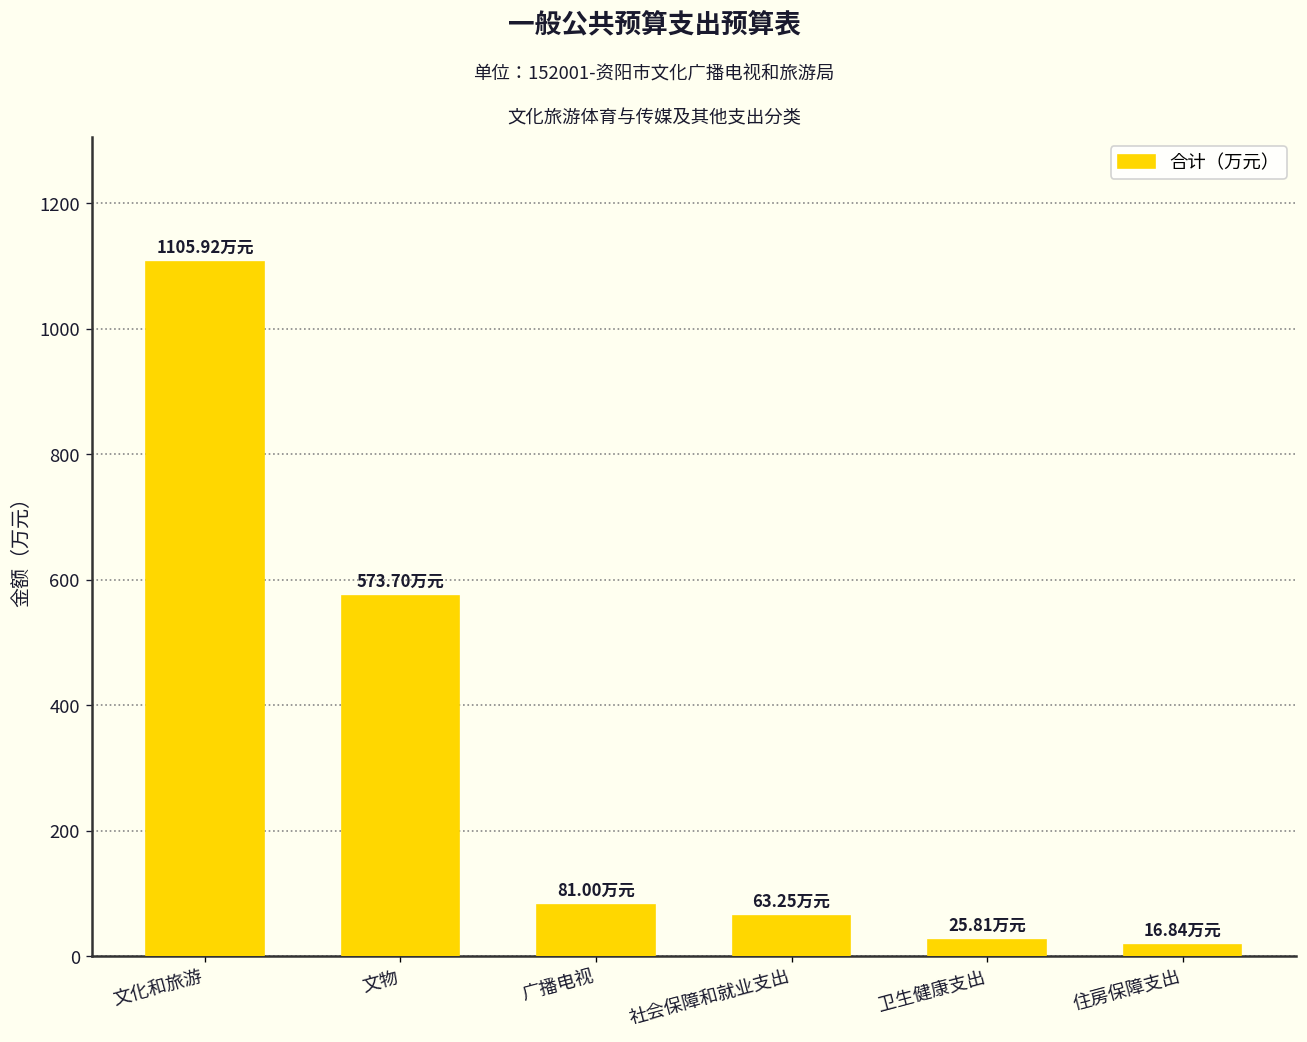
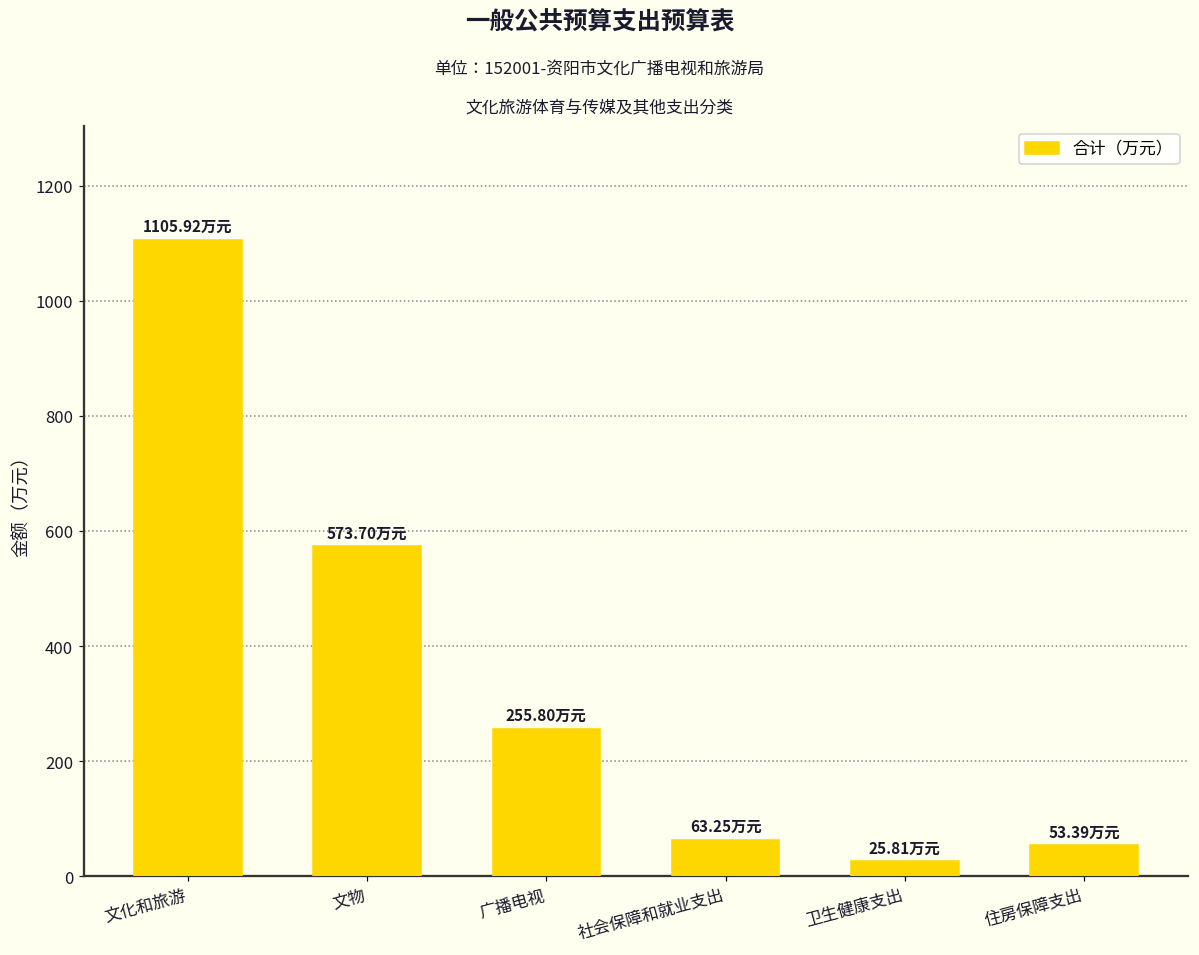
  {
    "文化和旅游": 1105.92,
    "文物": 573.70,
-   "广播电视": 81.00,
+   "广播电视": 255.80,
    "社会保障和就业支出": 63.25,
    "卫生健康支出": 25.81,
-   "住房保障支出": 16.84
+   "住房保障支出": 53.39
  }
